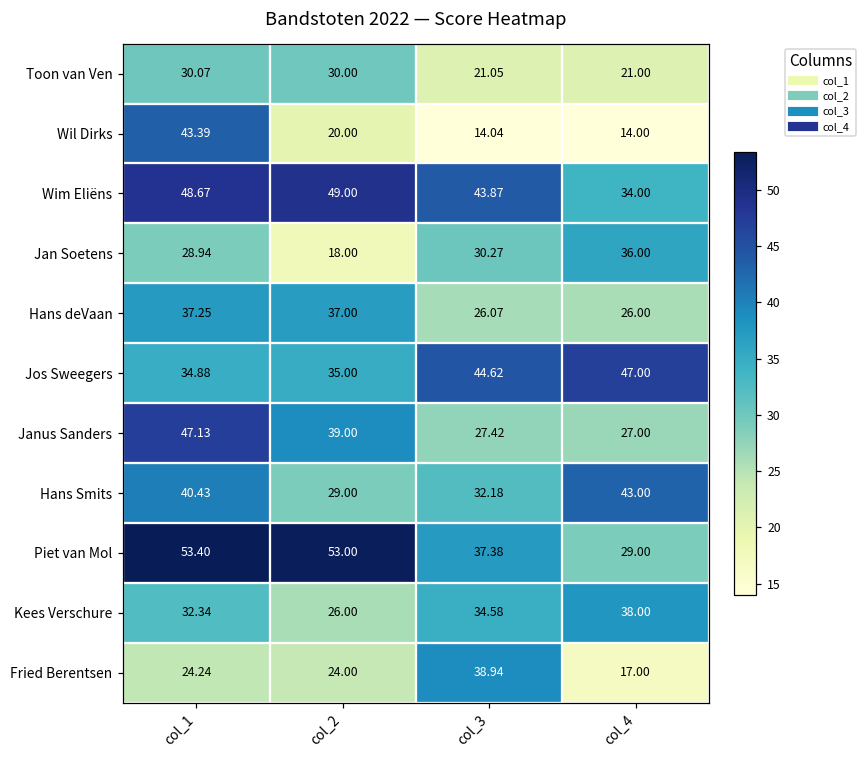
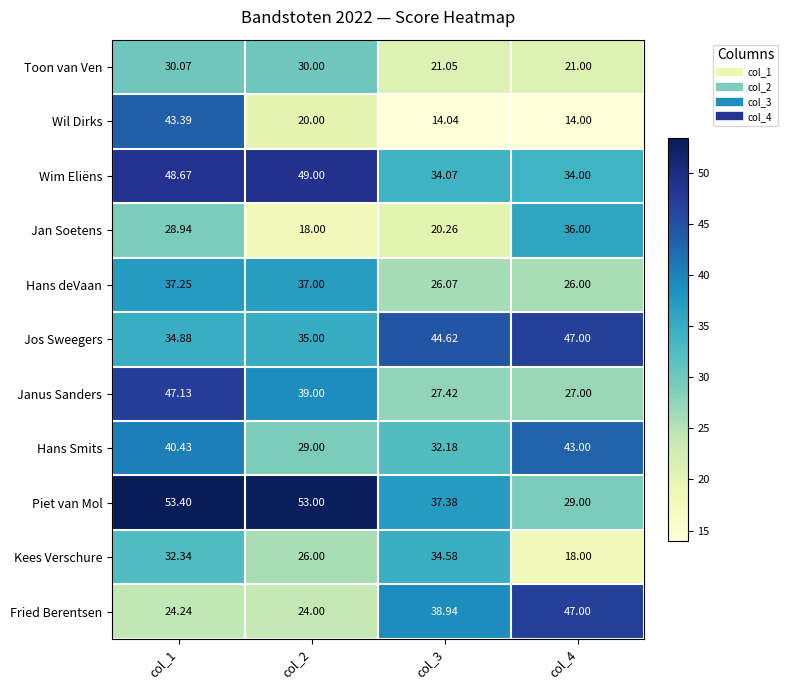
  {
    "Toon van Ven": {
      "col_1": 30.07,
      "col_2": 30.00,
      "col_3": 21.05,
      "col_4": 21.00
    },
    "Wil Dirks": {
      "col_1": 43.39,
      "col_2": 20.00,
      "col_3": 14.04,
      "col_4": 14.00
    },
    "Wim Eliëns": {
      "col_1": 48.67,
      "col_2": 49.00,
-     "col_3": 43.87,
+     "col_3": 34.07,
      "col_4": 34.00
    },
    "Jan Soetens": {
      "col_1": 28.94,
      "col_2": 18.00,
-     "col_3": 30.27,
+     "col_3": 20.26,
      "col_4": 36.00
    },
    "Hans deVaan": {
      "col_1": 37.25,
      "col_2": 37.00,
      "col_3": 26.07,
      "col_4": 26.00
    },
    "Jos Sweegers": {
      "col_1": 34.88,
      "col_2": 35.00,
      "col_3": 44.62,
      "col_4": 47.00
    },
    "Janus Sanders": {
      "col_1": 47.13,
      "col_2": 39.00,
      "col_3": 27.42,
      "col_4": 27.00
    },
    "Hans Smits": {
      "col_1": 40.43,
      "col_2": 29.00,
      "col_3": 32.18,
      "col_4": 43.00
    },
    "Piet van Mol": {
      "col_1": 53.40,
      "col_2": 53.00,
      "col_3": 37.38,
      "col_4": 29.00
    },
    "Kees Verschure": {
      "col_1": 32.34,
      "col_2": 26.00,
      "col_3": 34.58,
-     "col_4": 38.00
+     "col_4": 18.00
    },
    "Fried Berentsen": {
      "col_1": 24.24,
      "col_2": 24.00,
      "col_3": 38.94,
-     "col_4": 17.00
+     "col_4": 47.00
    }
  }
